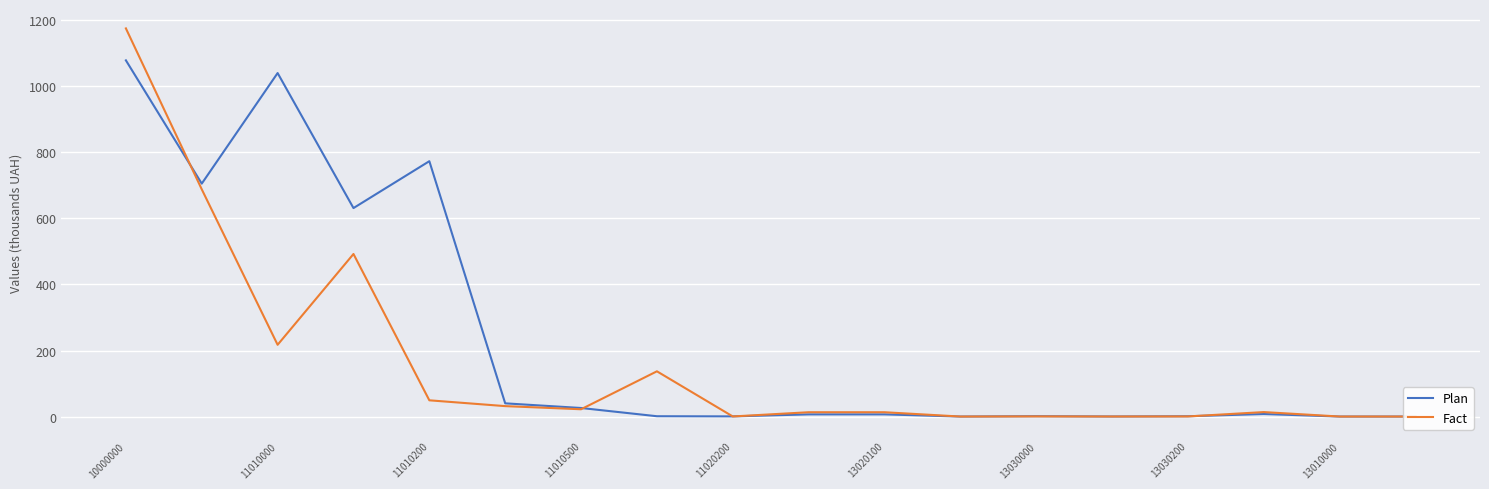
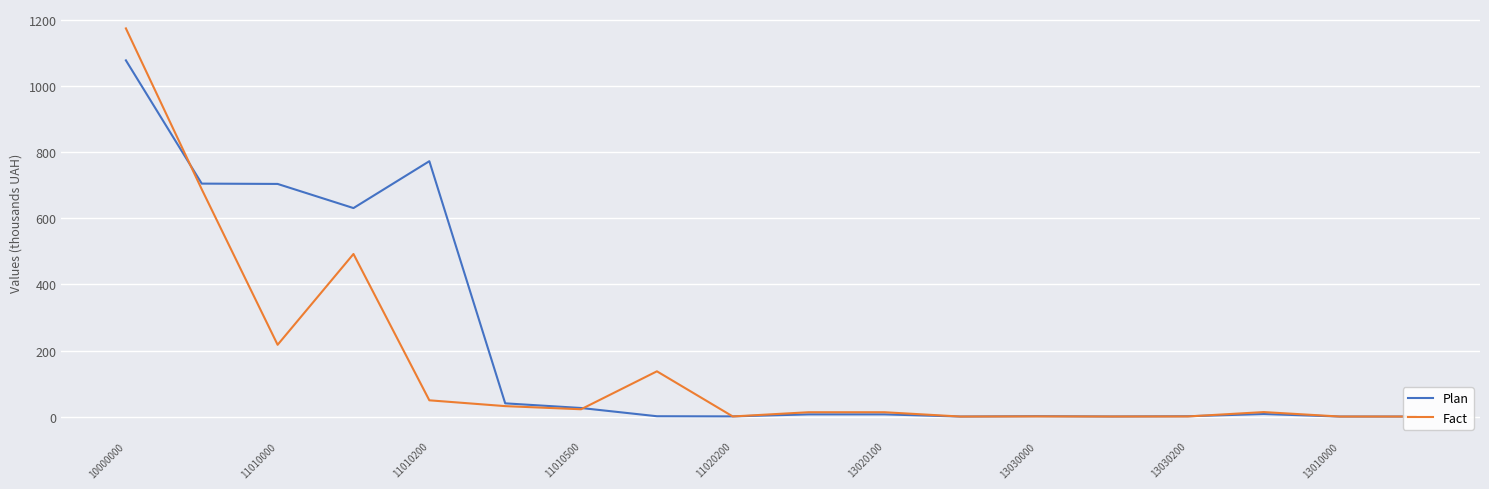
  {
    "Plan": {
      "10000000": 1080,
-     "11010000": 1040,
+     "11010000": 700,
      "11010200": 770
    },
    "Fact": {
      "10000000": 1180,
      "11010000": 220,
      "11010200": 50
    }
  }
